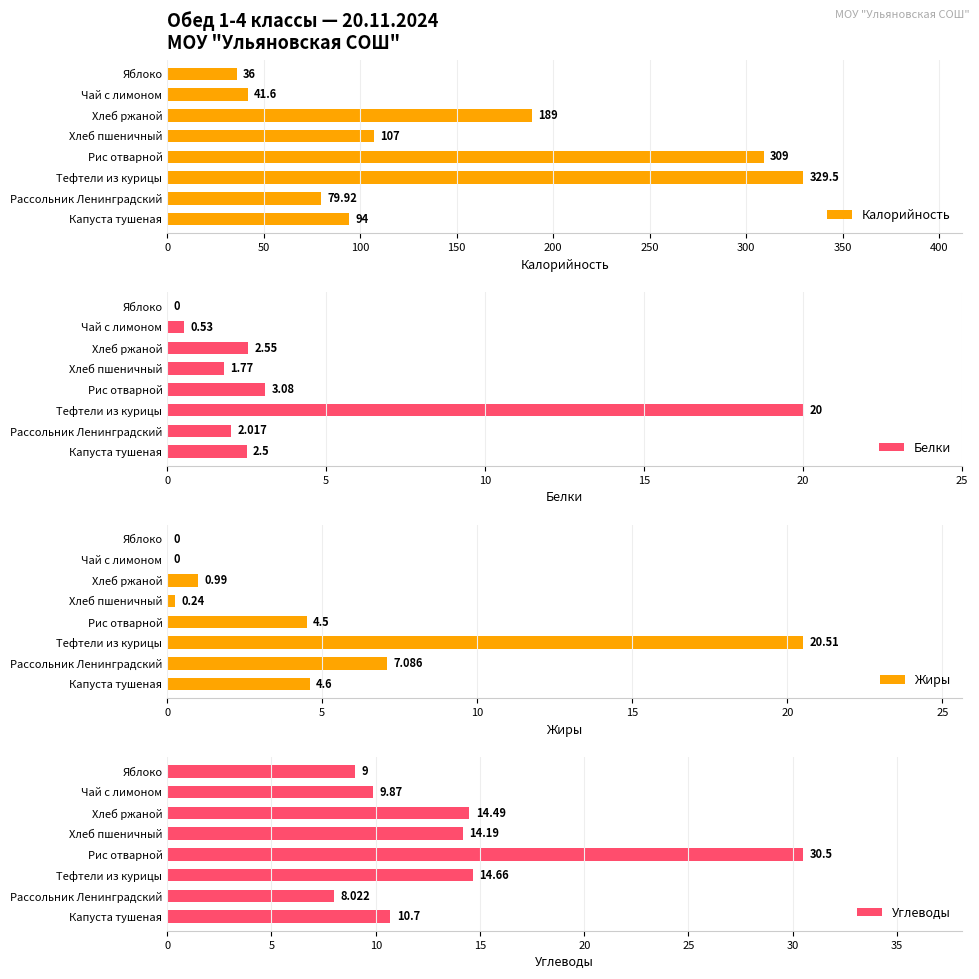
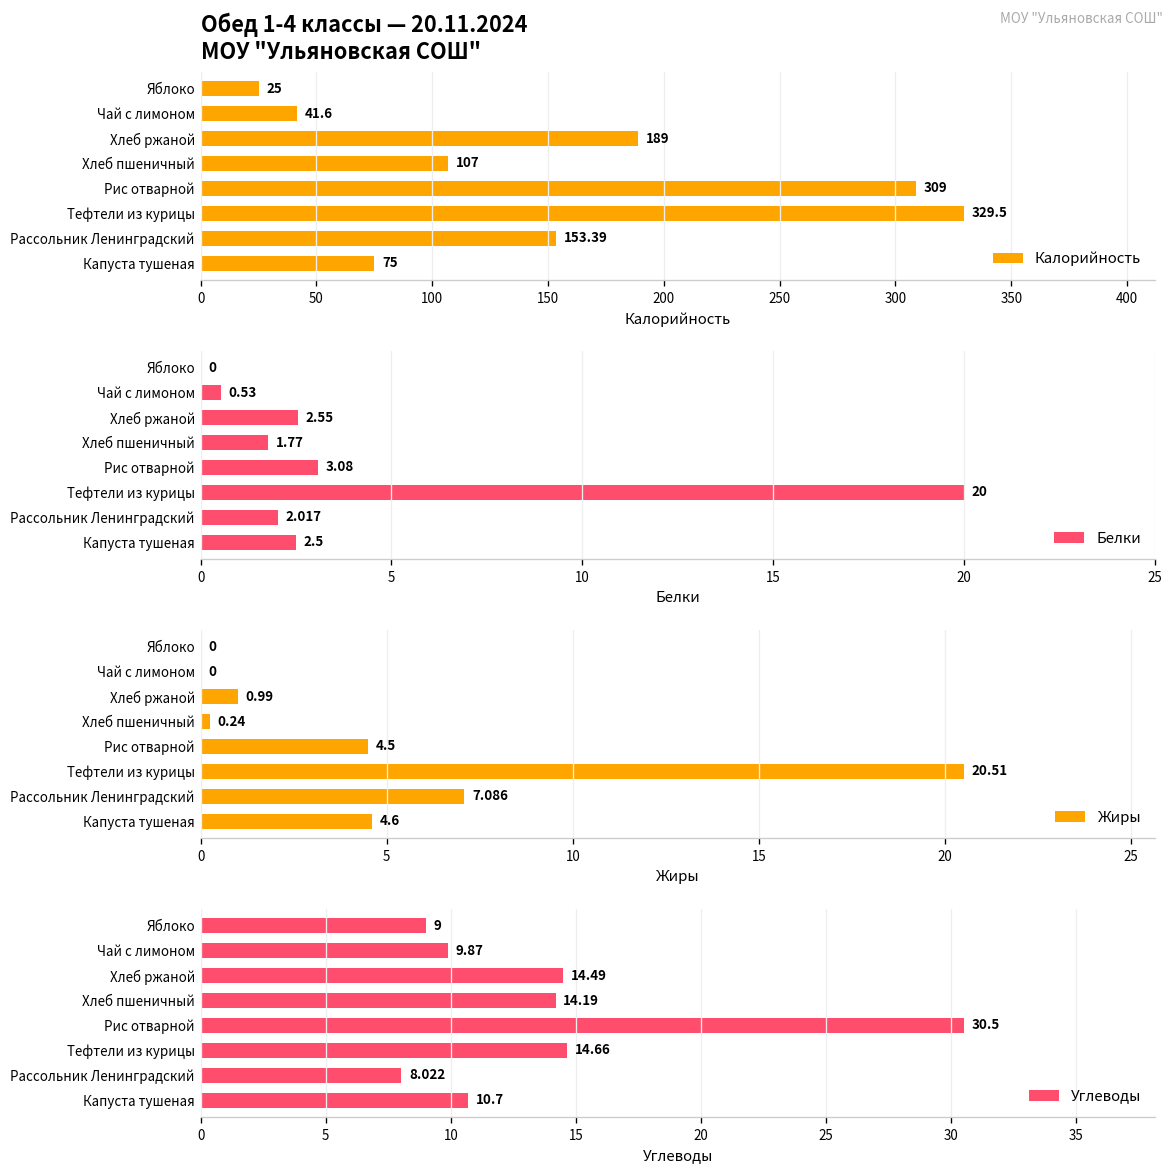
  {
    "Обед 1-4 классы — 20.11.2024 МОУ \"Ульяновская СОШ\"": {
-     "Яблоко": 36,
+     "Яблоко": 25,
      "Чай с лимоном": 41.6,
      "Хлеб ржаной": 189,
      "Хлеб пшеничный": 107,
      "Рис отварной": 309,
      "Тефтели из курицы": 329.5,
-     "Рассольник Ленинградский": 79.92,
-     "Капуста тушеная": 94
+     "Рассольник Ленинградский": 153.39,
+     "Капуста тушеная": 75
    }
  }
